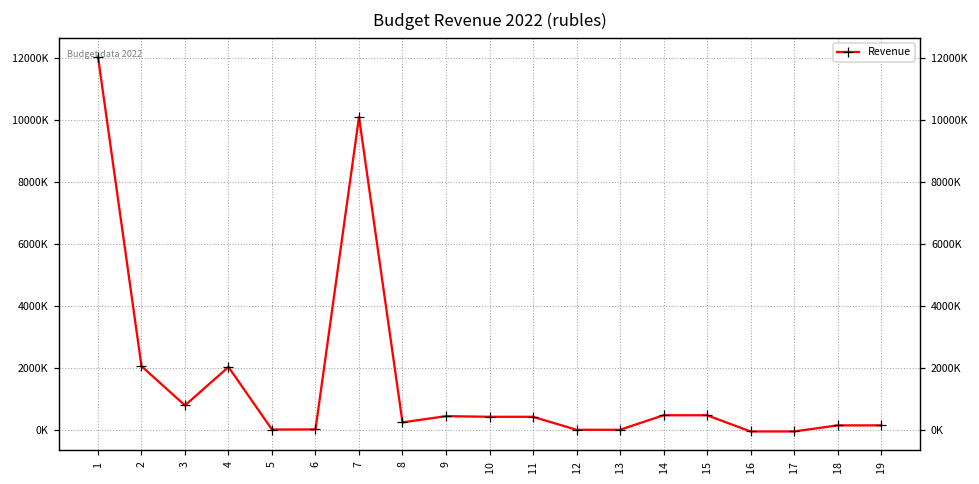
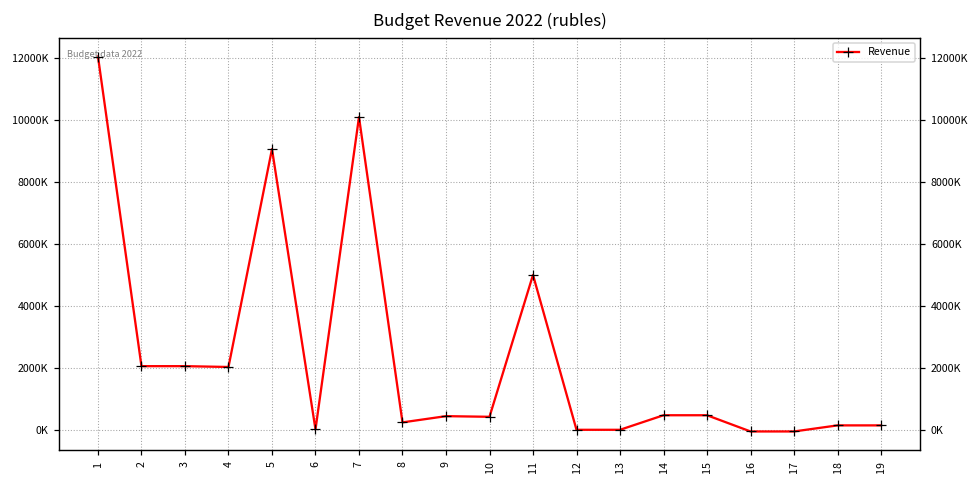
  {
    "2": 2100000,
-   "3": 800000,
+   "3": 2100000,
    "4": 2000000,
-   "5": 0,
+   "5": 9100000,
    "6": 0,
    "7": 10100000,
    "8": 200000,
    "9": 400000,
    "10": 400000,
-   "11": 400000,
+   "11": 5000000,
    "12": 0,
    "13": 0,
    "14": 500000,
    "15": 500000,
    "16": -100000,
    "17": -100000,
    "18": 100000,
    "19": 100000
  }
